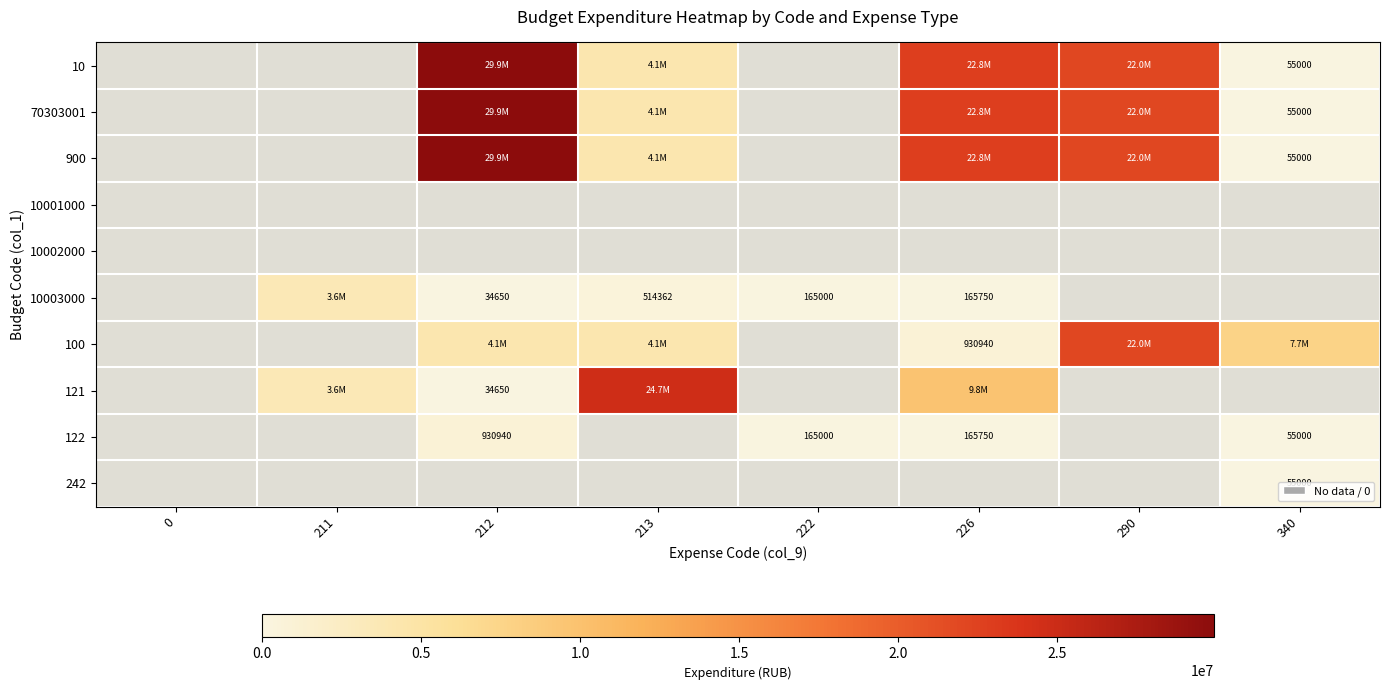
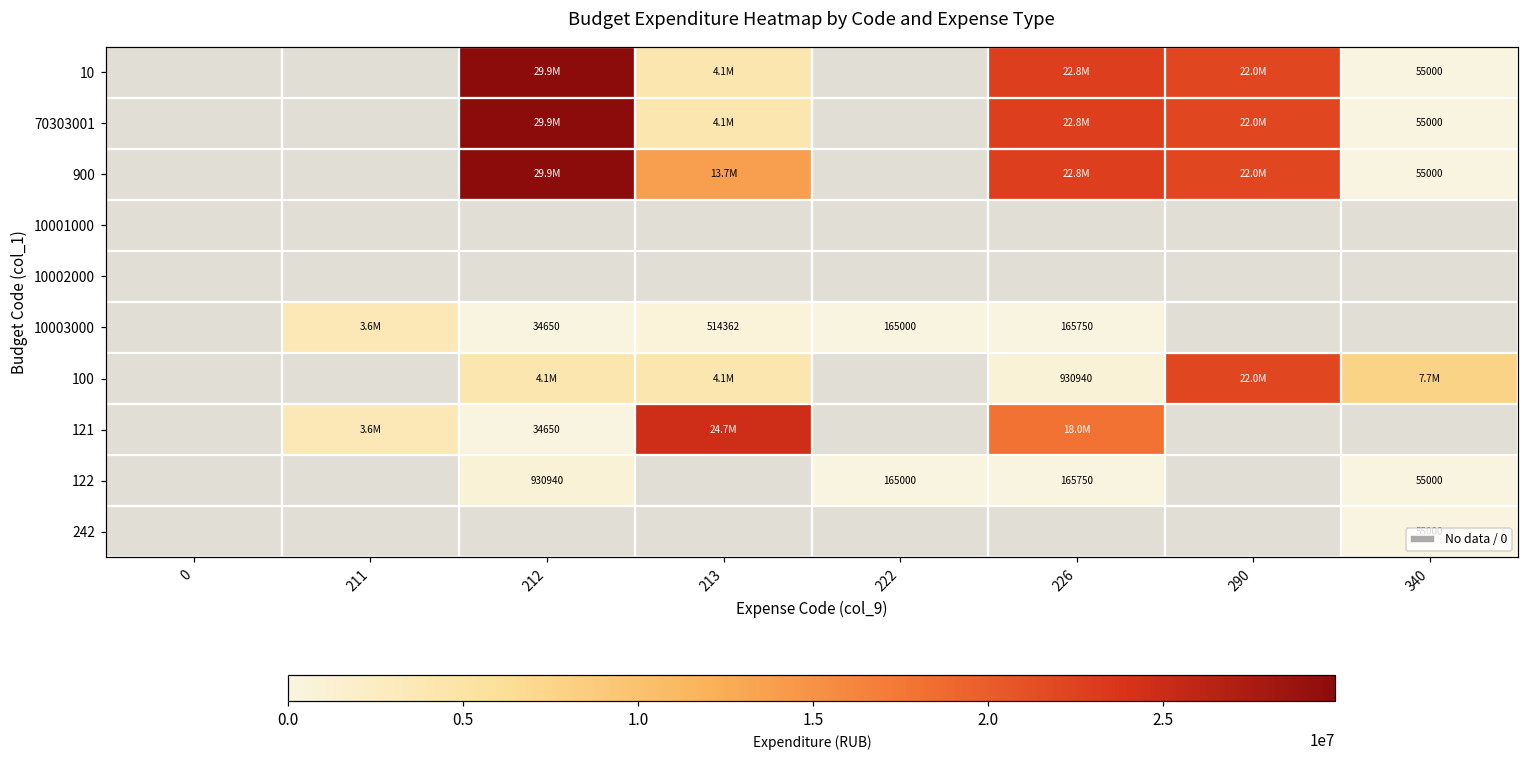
  {
    "10": {
      "212": "29.9M",
      "213": "4.1M",
      "226": "22.8M",
      "290": "22.0M",
      "340": "55000"
    },
    "70303001": {
      "212": "29.9M",
      "213": "4.1M",
      "226": "22.8M",
      "290": "22.0M",
      "340": "55000"
    },
    "900": {
      "212": "29.9M",
-     "213": "4.1M",
+     "213": "13.7M",
      "226": "22.8M",
      "290": "22.0M",
      "340": "55000"
    },
    "10003000": {
      "211": "3.6M",
      "212": "34650",
      "213": "514362",
      "222": "165000",
      "226": "165750"
    },
    "100": {
      "212": "4.1M",
      "213": "4.1M",
      "226": "930940",
      "290": "22.0M",
      "340": "7.7M"
    },
    "121": {
      "211": "3.6M",
      "212": "34650",
      "213": "24.7M",
-     "226": "9.8M"
+     "226": "18.0M"
    },
    "122": {
      "212": "930940",
      "222": "165000",
      "226": "165750",
      "340": "55000"
    }
  }
